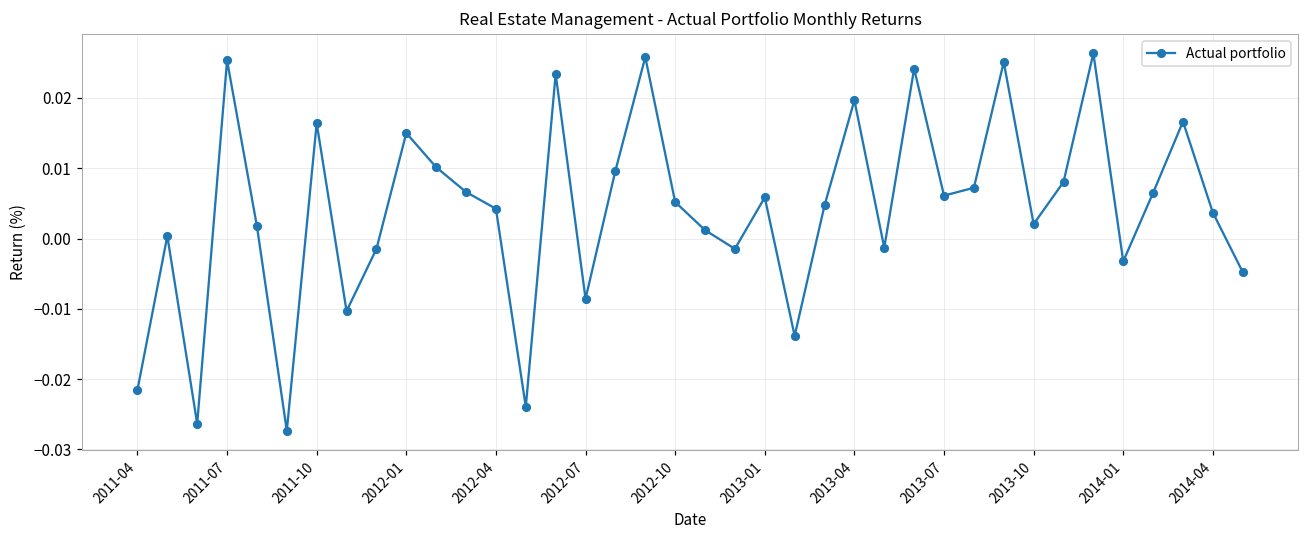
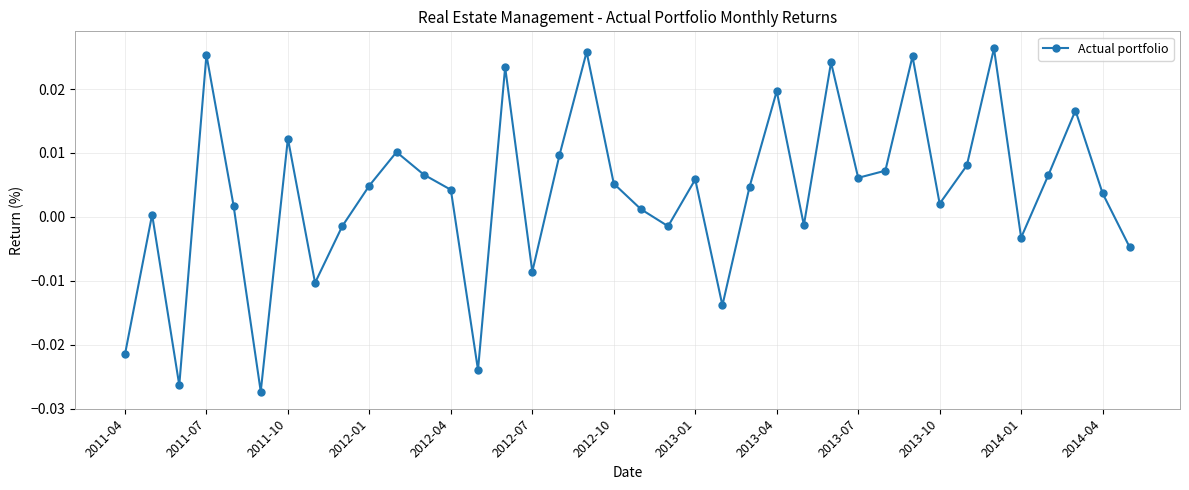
  {
    "2011-04": -0.022,
    "2011-07": 0.025,
-   "2011-10": 0.016,
-   "2012-01": 0.015,
+   "2011-10": 0.012,
+   "2012-01": 0.005,
    "2012-04": 0.004,
    "2012-07": -0.009,
    "2012-10": 0.005,
    "2013-01": 0.006,
    "2013-04": 0.020,
    "2013-07": 0.006,
    "2013-10": 0.002,
    "2014-01": -0.003,
    "2014-04": 0.004
  }
